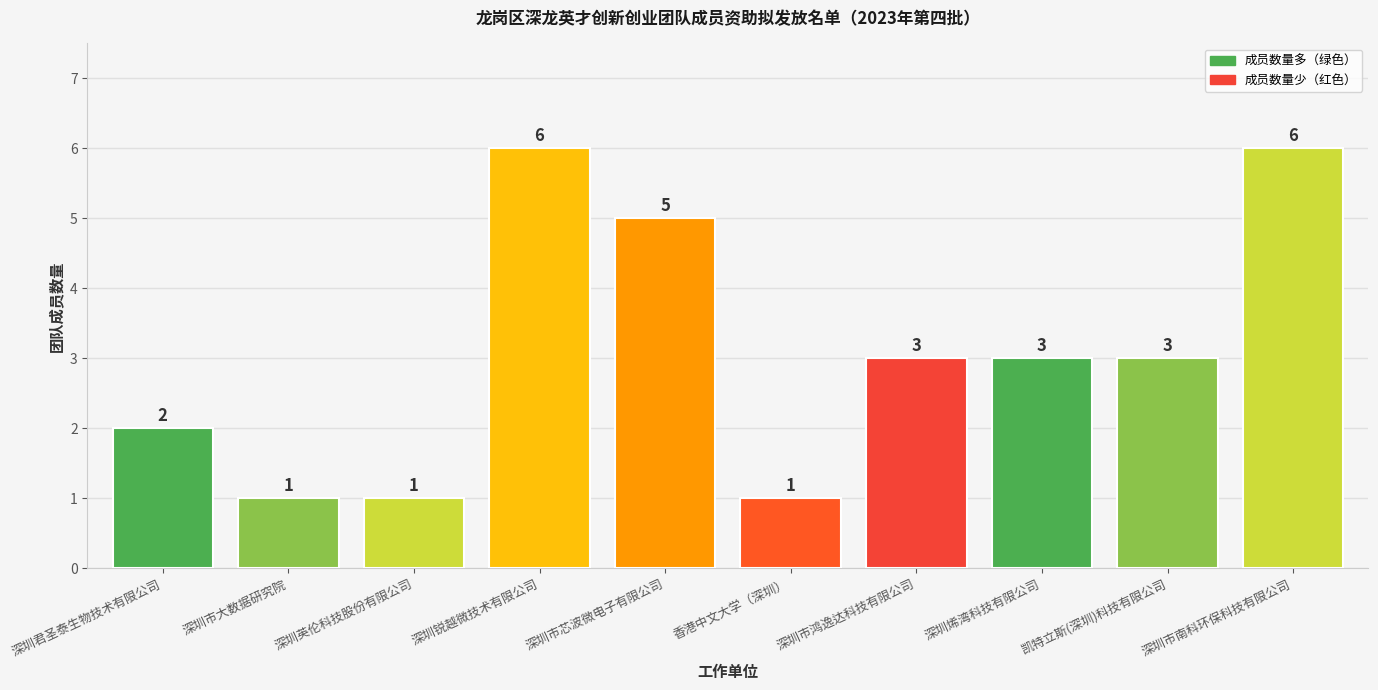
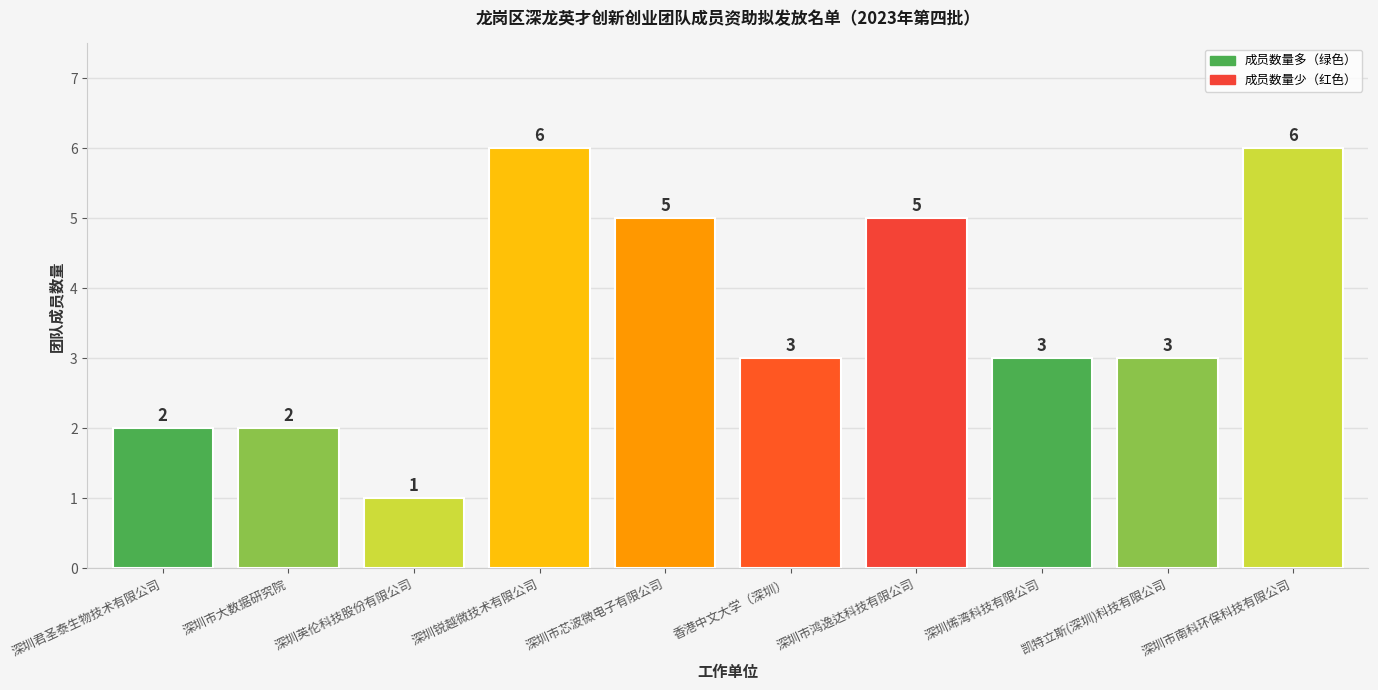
  {
    "深圳君圣泰生物技术有限公司": 2,
-   "深圳市大数据研究院": 1,
+   "深圳市大数据研究院": 2,
    "深圳英伦科技股份有限公司": 1,
    "深圳锐越微技术有限公司": 6,
    "深圳市芯波微电子有限公司": 5,
-   "香港中文大学（深圳）": 1,
-   "深圳市鸿逸达科技有限公司": 3,
+   "香港中文大学（深圳）": 3,
+   "深圳市鸿逸达科技有限公司": 5,
    "深圳烯湾科技有限公司": 3,
    "凯特立斯(深圳)科技有限公司": 3,
    "深圳市南科环保科技有限公司": 6
  }
